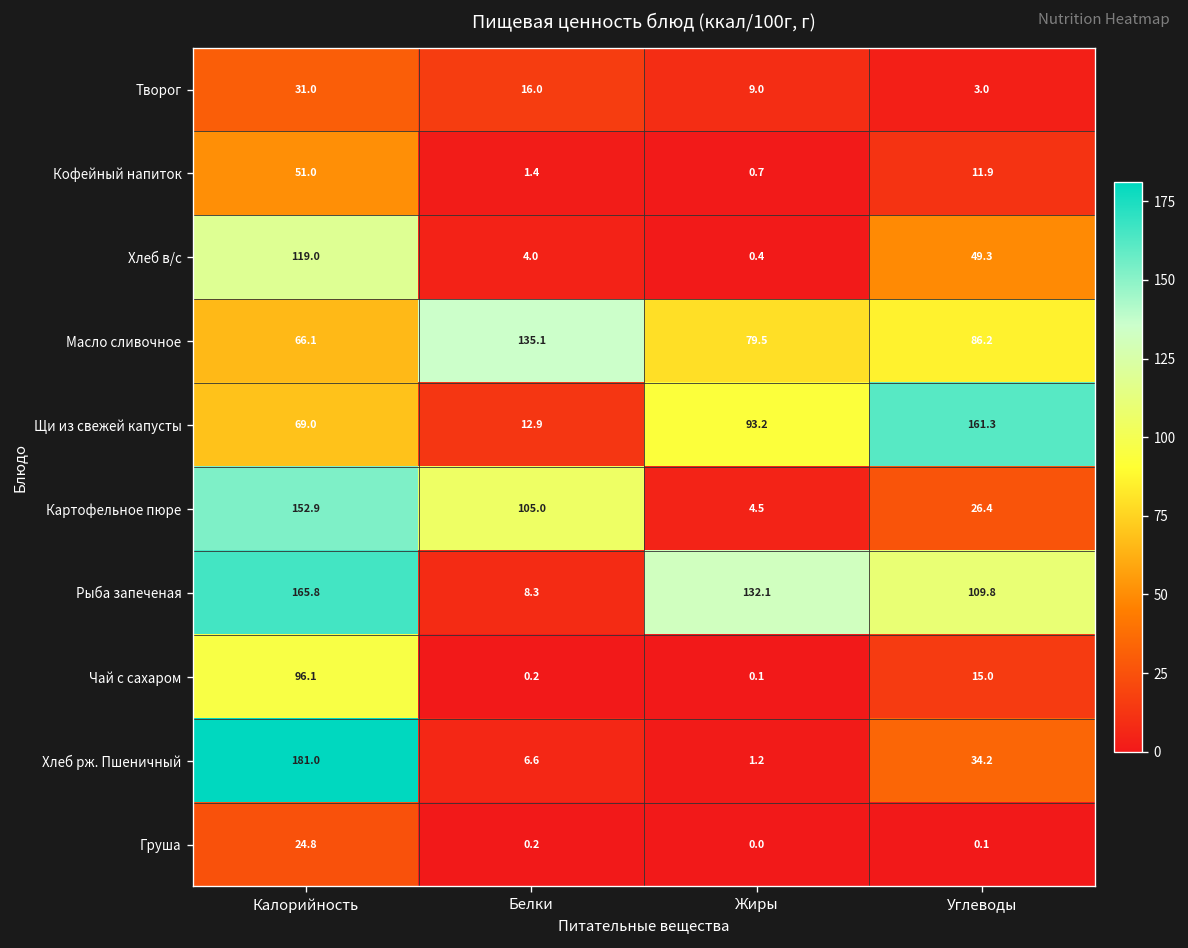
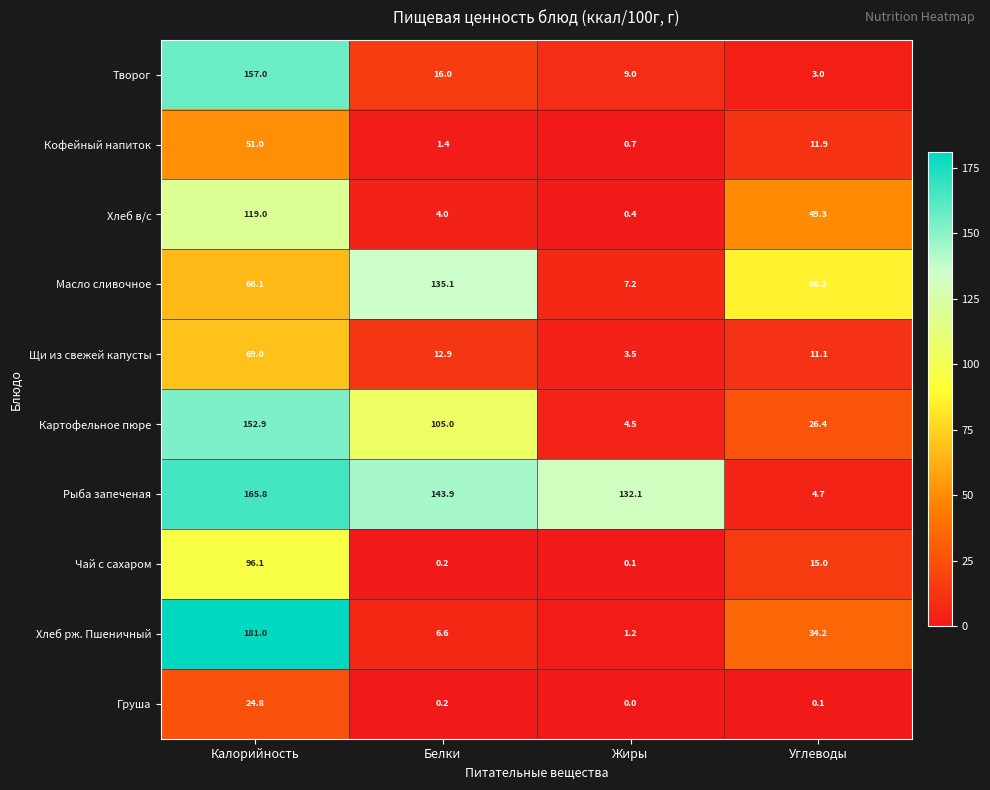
  {
    "Творог": {
-     "Калорийность": 31.0,
+     "Калорийность": 157.0,
      "Белки": 16.0,
      "Жиры": 9.0,
      "Углеводы": 3.0
    },
    "Кофейный напиток": {
      "Калорийность": 51.0,
      "Белки": 1.4,
      "Жиры": 0.7,
      "Углеводы": 11.9
    },
    "Хлеб в/с": {
      "Калорийность": 119.0,
      "Белки": 4.0,
      "Жиры": 0.4,
      "Углеводы": 49.3
    },
    "Масло сливочное": {
      "Калорийность": 66.1,
      "Белки": 135.1,
-     "Жиры": 79.5,
+     "Жиры": 7.2,
      "Углеводы": 86.2
    },
    "Щи из свежей капусты": {
      "Калорийность": 69.0,
      "Белки": 12.9,
-     "Жиры": 93.2,
-     "Углеводы": 161.3
+     "Жиры": 3.5,
+     "Углеводы": 11.1
    },
    "Картофельное пюре": {
      "Калорийность": 152.9,
      "Белки": 105.0,
      "Жиры": 4.5,
      "Углеводы": 26.4
    },
    "Рыба запеченая": {
      "Калорийность": 165.8,
-     "Белки": 8.3,
+     "Белки": 143.9,
      "Жиры": 132.1,
-     "Углеводы": 109.8
+     "Углеводы": 4.7
    },
    "Чай с сахаром": {
      "Калорийность": 96.1,
      "Белки": 0.2,
      "Жиры": 0.1,
      "Углеводы": 15.0
    },
    "Хлеб рж. Пшеничный": {
      "Калорийность": 181.0,
      "Белки": 6.6,
      "Жиры": 1.2,
      "Углеводы": 34.2
    },
    "Груша": {
      "Калорийность": 24.8,
      "Белки": 0.2,
      "Жиры": 0.0,
      "Углеводы": 0.1
    }
  }
